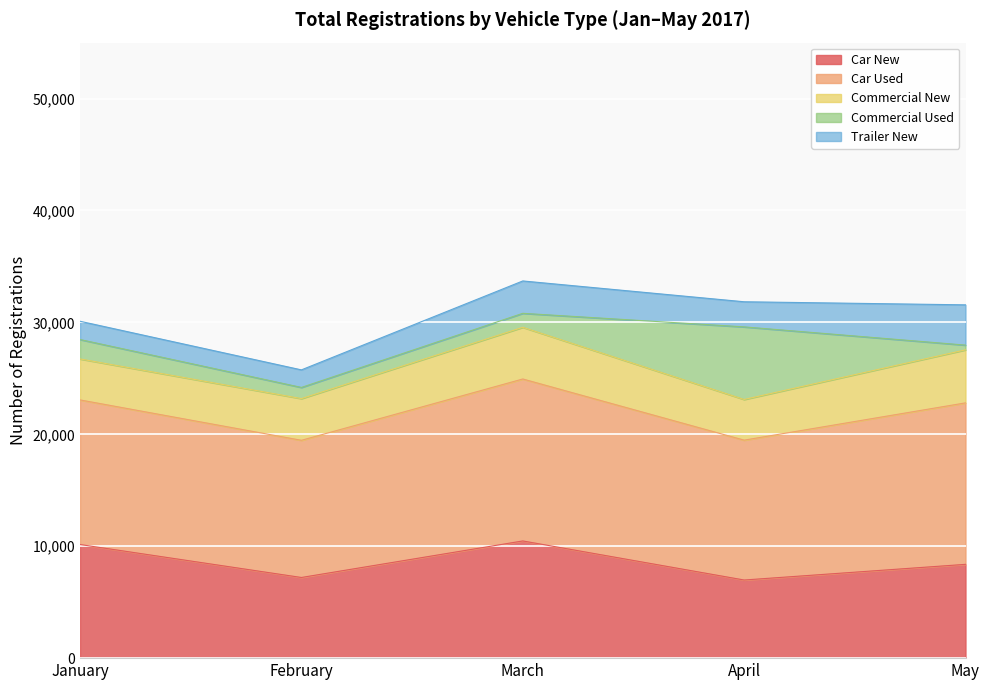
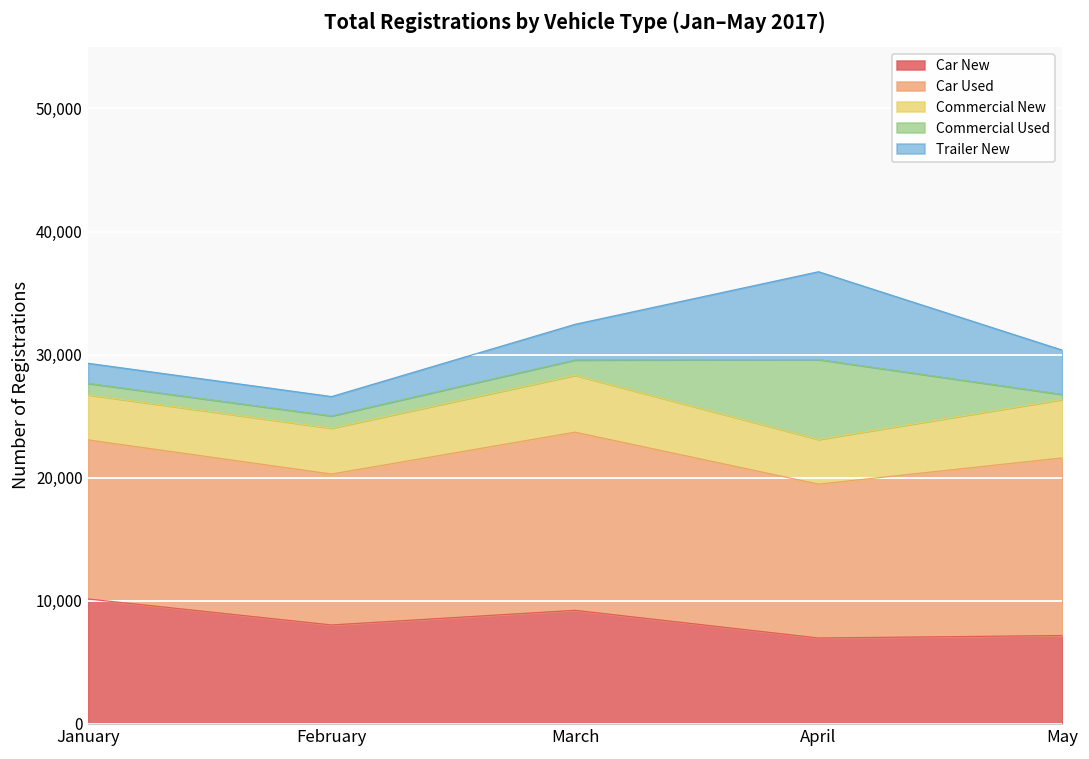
  {
    "Car New": {
      "January": "10,200",
-     "February": "7,200",
-     "March": "10,500",
+     "February": "8,000",
+     "March": "9,200",
      "April": "7,000",
-     "May": "8,400"
+     "May": "7,200"
    },
    "Commercial Used": {
-     "January": "1,700",
+     "January": "900",
      "February": "1,000",
      "March": "1,200",
      "April": "6,500",
      "May": "400"
    },
    "Trailer New": {
      "January": "1,600",
      "February": "1,600",
      "March": "2,900",
-     "April": "2,200",
+     "April": "7,100",
      "May": "3,600"
    }
  }
